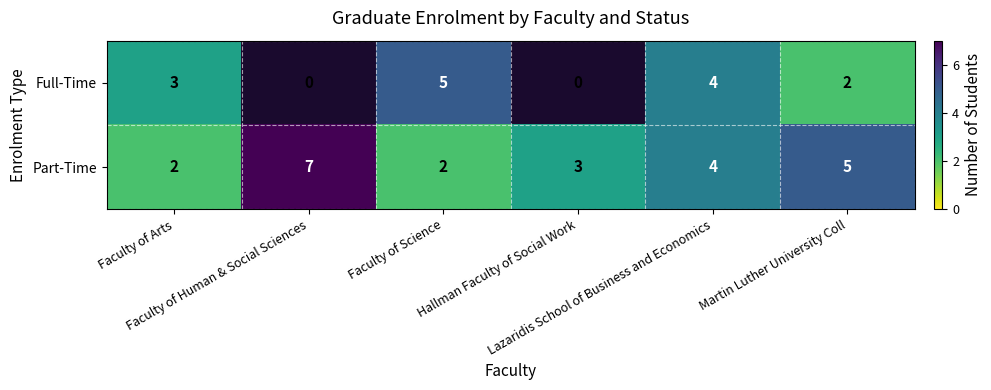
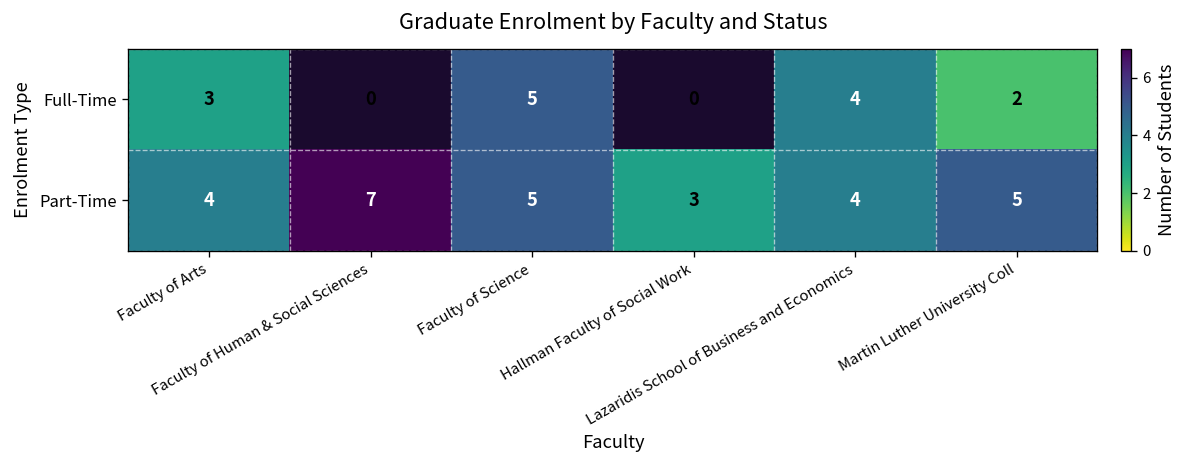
  {
    "Full-Time": {
      "Faculty of Arts": 3,
      "Faculty of Science": 5,
      "Lazaridis School of Business and Economics": 4,
      "Martin Luther University Coll": 2
    },
    "Part-Time": {
-     "Faculty of Arts": 2,
+     "Faculty of Arts": 4,
      "Faculty of Human & Social Sciences": 7,
-     "Faculty of Science": 2,
+     "Faculty of Science": 5,
      "Hallman Faculty of Social Work": 3,
      "Lazaridis School of Business and Economics": 4,
      "Martin Luther University Coll": 5
    }
  }
